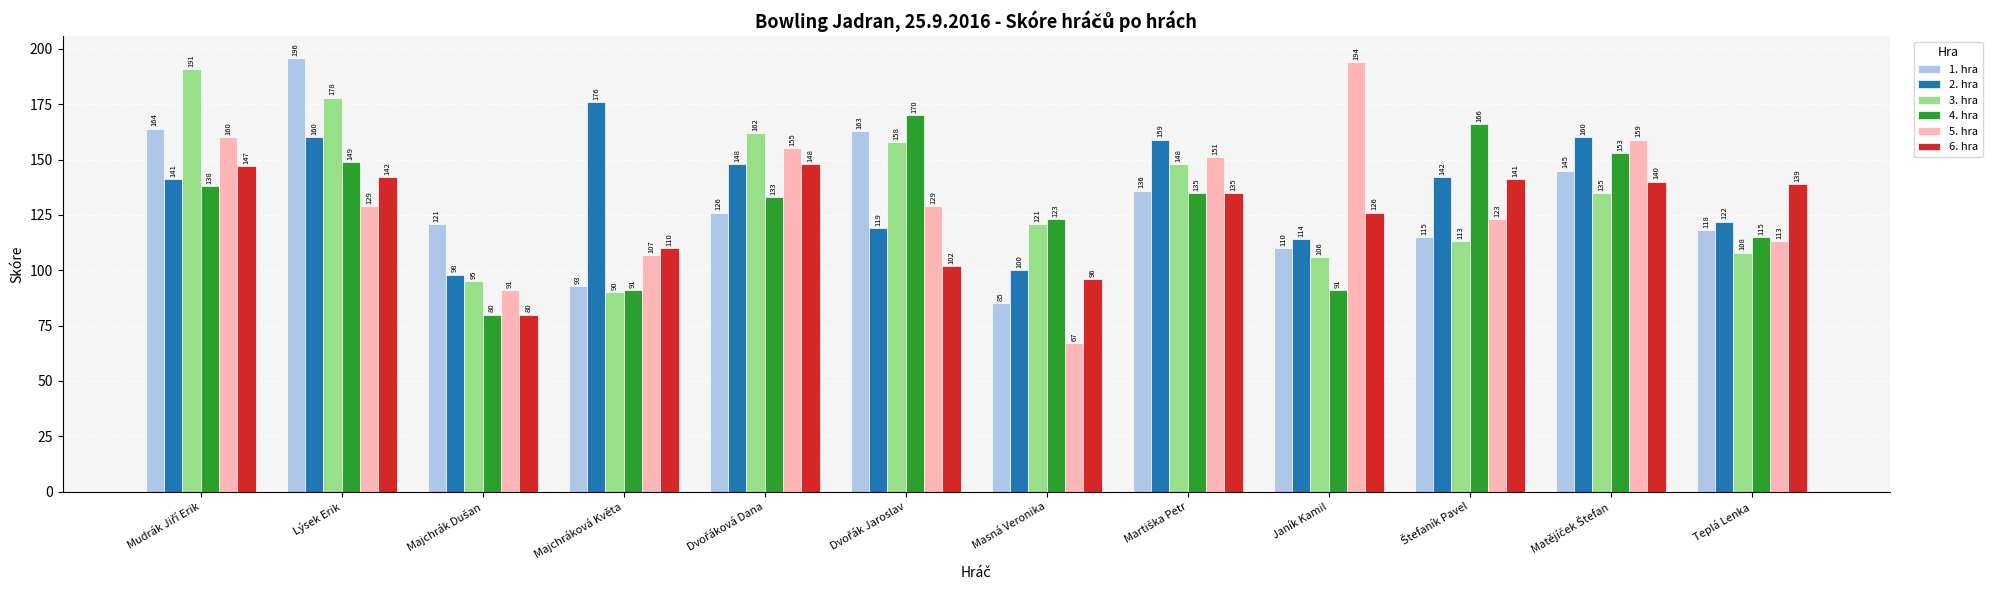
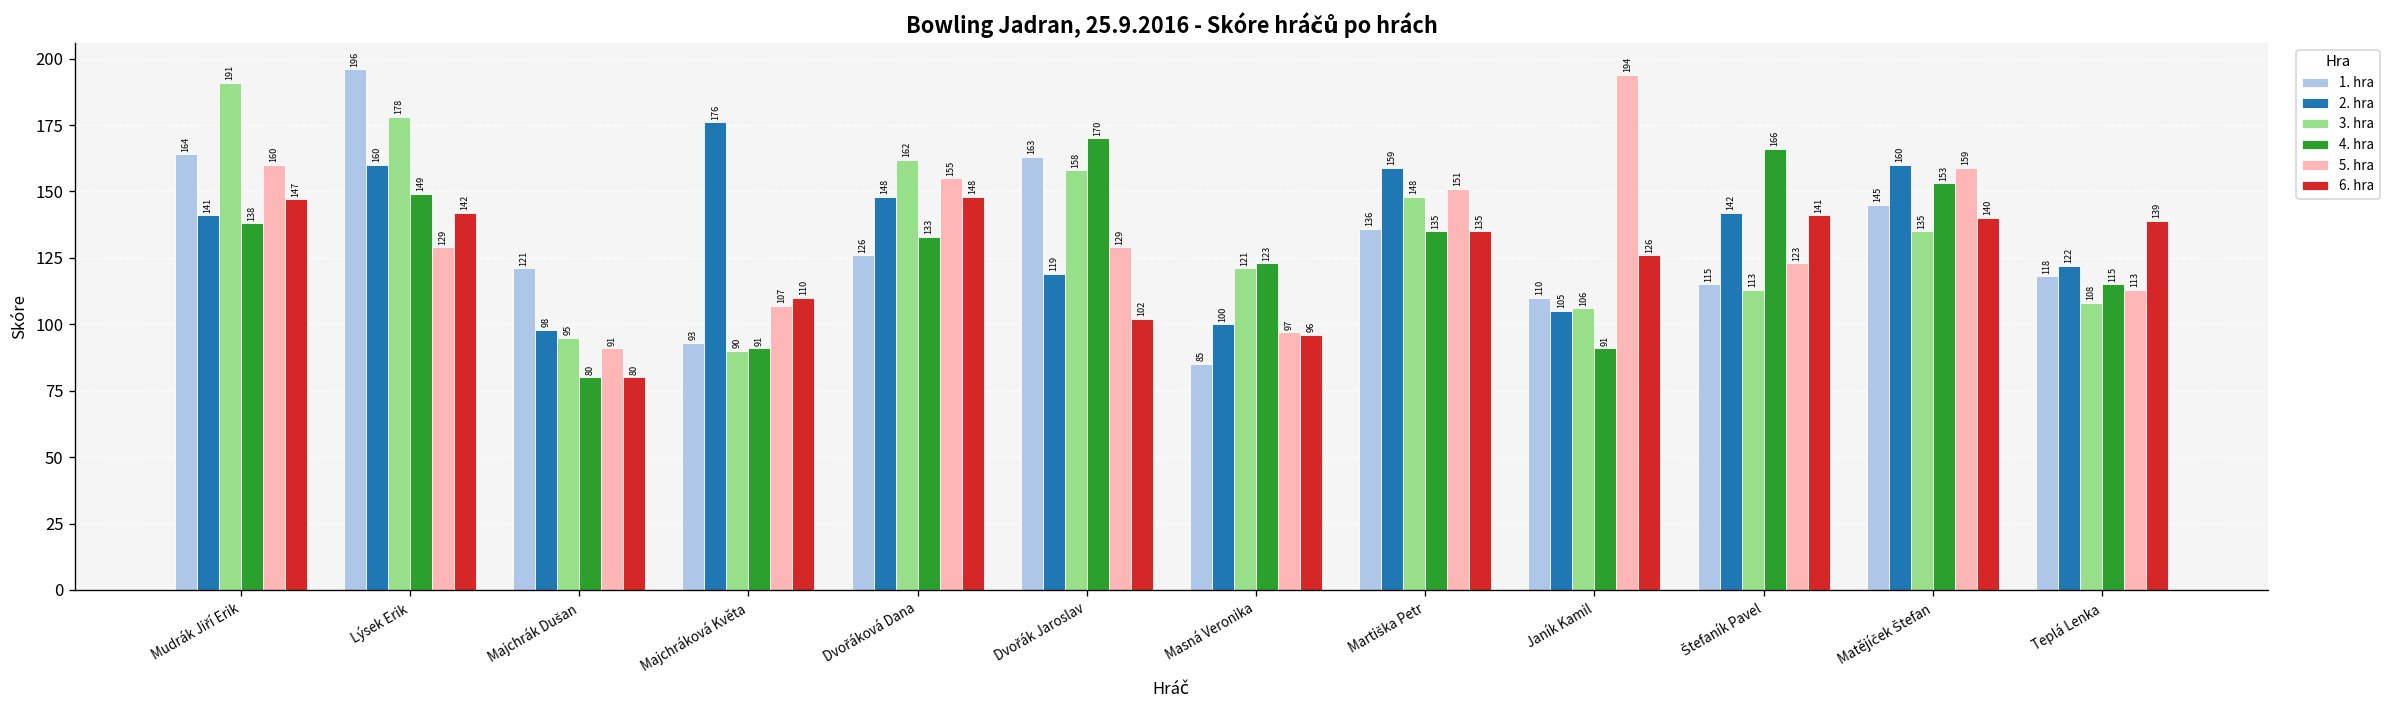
  {
    "1. hra": {
      "Mudrák Jiří Erik": 164,
      "Lýsek Erik": 196,
      "Majchrák Dušan": 121,
      "Majchráková Květa": 93,
      "Dvořáková Dana": 126,
      "Dvořák Jaroslav": 163,
      "Masná Veronika": 85,
      "Martiška Petr": 136,
      "Janík Kamil": 110,
      "Štefaník Pavel": 115,
      "Matějíček Štefan": 145,
      "Teplá Lenka": 118
    },
    "2. hra": {
      "Mudrák Jiří Erik": 141,
      "Lýsek Erik": 160,
      "Majchrák Dušan": 98,
      "Majchráková Květa": 176,
      "Dvořáková Dana": 148,
      "Dvořák Jaroslav": 119,
      "Masná Veronika": 100,
      "Martiška Petr": 159,
-     "Janík Kamil": 114,
+     "Janík Kamil": 105,
      "Štefaník Pavel": 142,
      "Matějíček Štefan": 160,
      "Teplá Lenka": 122
    },
    "3. hra": {
      "Mudrák Jiří Erik": 191,
      "Lýsek Erik": 178,
      "Majchrák Dušan": 95,
      "Majchráková Květa": 90,
      "Dvořáková Dana": 162,
      "Dvořák Jaroslav": 158,
      "Masná Veronika": 121,
      "Martiška Petr": 148,
      "Janík Kamil": 106,
      "Štefaník Pavel": 113,
      "Matějíček Štefan": 135,
      "Teplá Lenka": 108
    },
    "4. hra": {
      "Mudrák Jiří Erik": 138,
      "Lýsek Erik": 149,
      "Majchrák Dušan": 80,
      "Majchráková Květa": 91,
      "Dvořáková Dana": 133,
      "Dvořák Jaroslav": 170,
      "Masná Veronika": 123,
      "Martiška Petr": 135,
      "Janík Kamil": 91,
      "Štefaník Pavel": 166,
      "Matějíček Štefan": 153,
      "Teplá Lenka": 115
    },
    "5. hra": {
      "Mudrák Jiří Erik": 160,
      "Lýsek Erik": 129,
      "Majchrák Dušan": 91,
      "Majchráková Květa": 107,
      "Dvořáková Dana": 155,
      "Dvořák Jaroslav": 129,
-     "Masná Veronika": 67,
+     "Masná Veronika": 97,
      "Martiška Petr": 151,
      "Janík Kamil": 194,
      "Štefaník Pavel": 123,
      "Matějíček Štefan": 159,
      "Teplá Lenka": 113
    },
    "6. hra": {
      "Mudrák Jiří Erik": 147,
      "Lýsek Erik": 142,
      "Majchrák Dušan": 80,
      "Majchráková Květa": 110,
      "Dvořáková Dana": 148,
      "Dvořák Jaroslav": 102,
      "Masná Veronika": 96,
      "Martiška Petr": 135,
      "Janík Kamil": 126,
      "Štefaník Pavel": 141,
      "Matějíček Štefan": 140,
      "Teplá Lenka": 139
    }
  }
